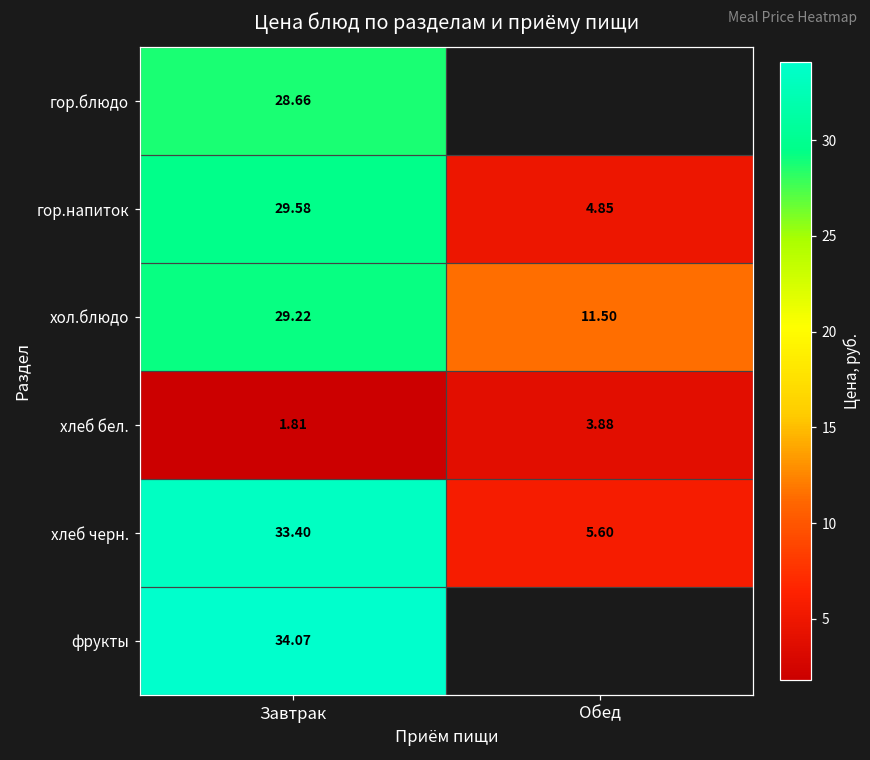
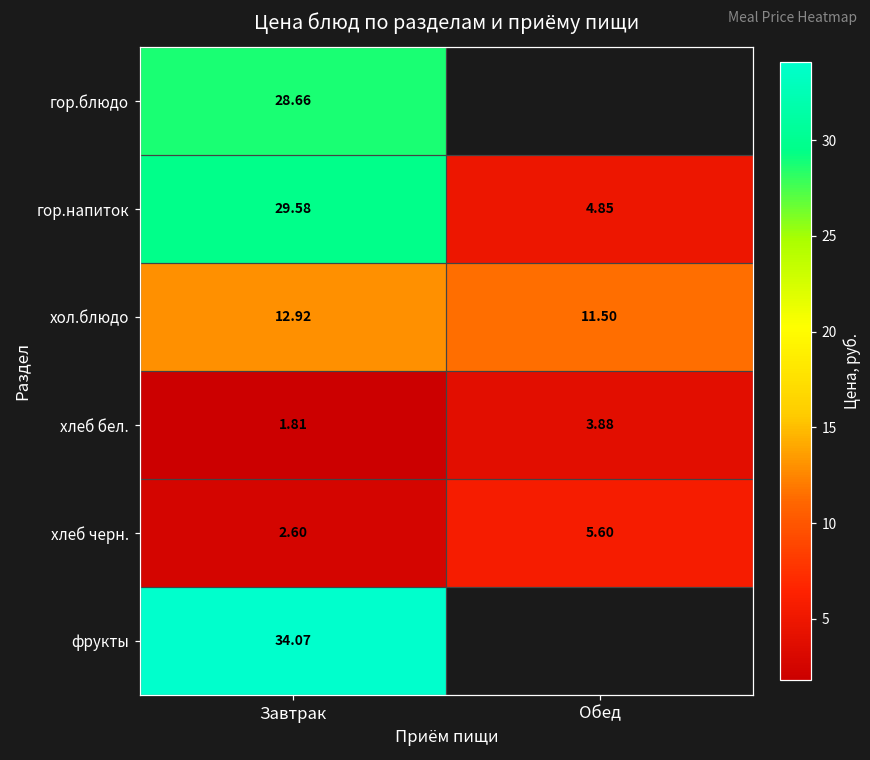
  {
    "гор.блюдо": {
      "Завтрак": 28.66
    },
    "гор.напиток": {
      "Завтрак": 29.58,
      "Обед": 4.85
    },
    "хол.блюдо": {
-     "Завтрак": 29.22,
+     "Завтрак": 12.92,
      "Обед": 11.50
    },
    "хлеб бел.": {
      "Завтрак": 1.81,
      "Обед": 3.88
    },
    "хлеб черн.": {
-     "Завтрак": 33.40,
+     "Завтрак": 2.60,
      "Обед": 5.60
    },
    "фрукты": {
      "Завтрак": 34.07
    }
  }
